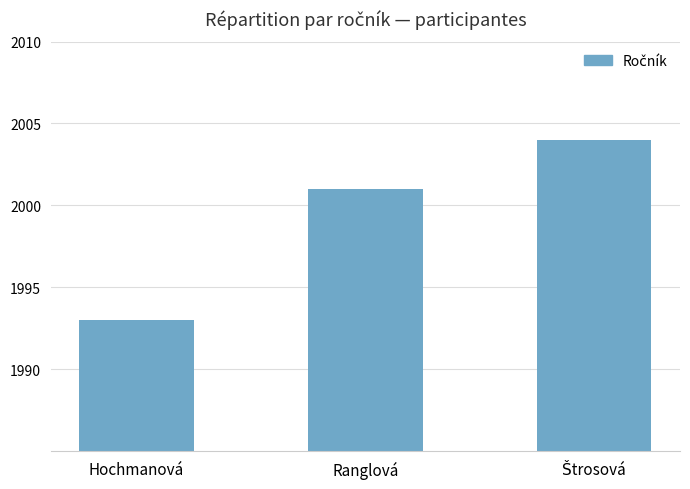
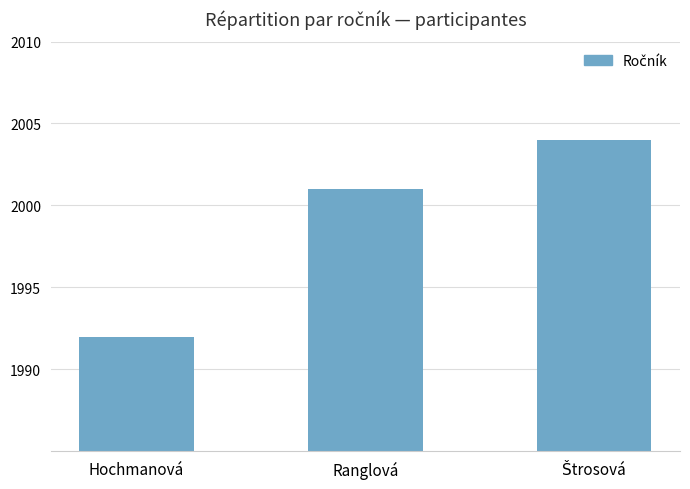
  {
-   "Hochmanová": 1993,
+   "Hochmanová": 1992,
    "Ranglová": 2001,
    "Štrosová": 2004
  }
